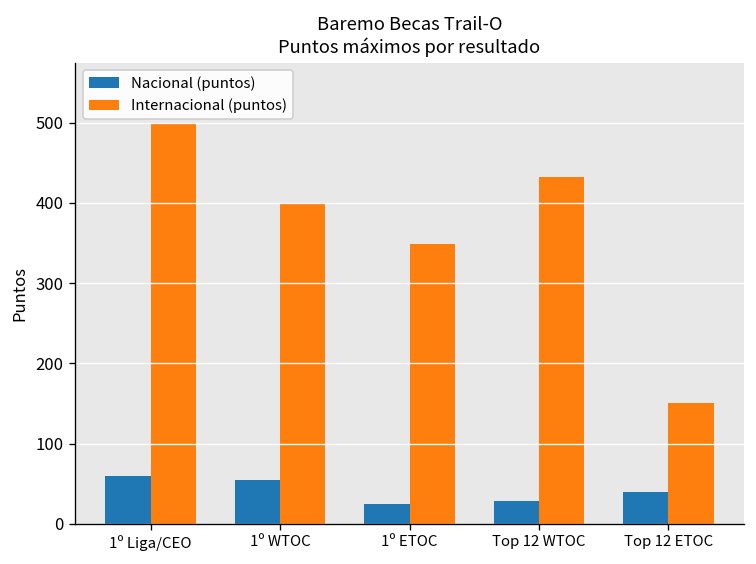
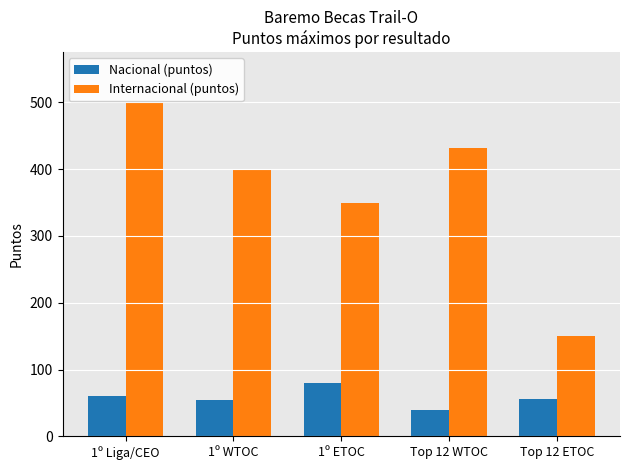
  {
    "Nacional (puntos)": {
      "1º Liga/CEO": 60,
      "1º WTOC": 60,
-     "1º ETOC": 20,
-     "Top 12 WTOC": 30,
-     "Top 12 ETOC": 40
+     "1º ETOC": 80,
+     "Top 12 WTOC": 40,
+     "Top 12 ETOC": 60
    },
    "Internacional (puntos)": {
      "1º Liga/CEO": 500,
      "1º WTOC": 400,
      "1º ETOC": 350,
      "Top 12 WTOC": 430,
      "Top 12 ETOC": 150
    }
  }
